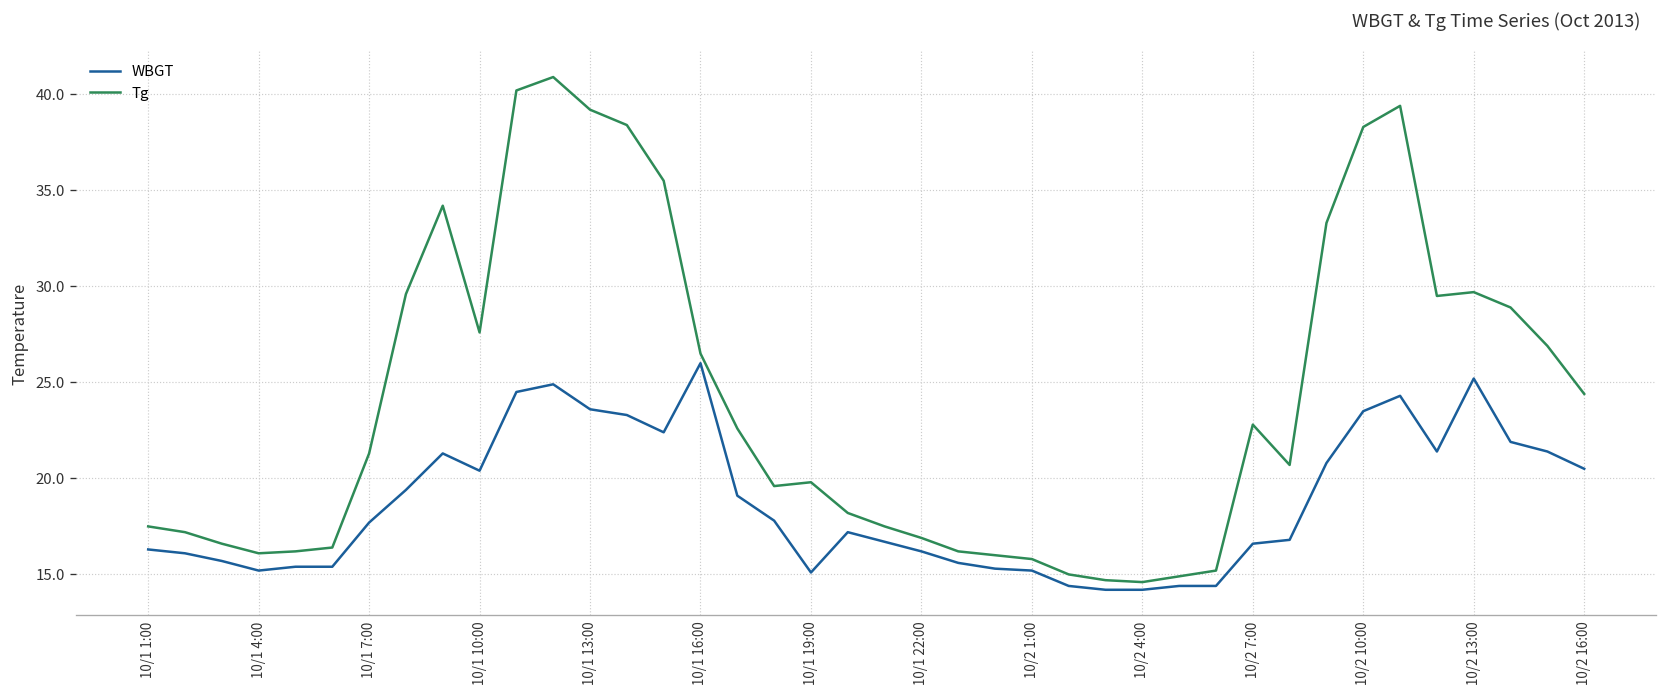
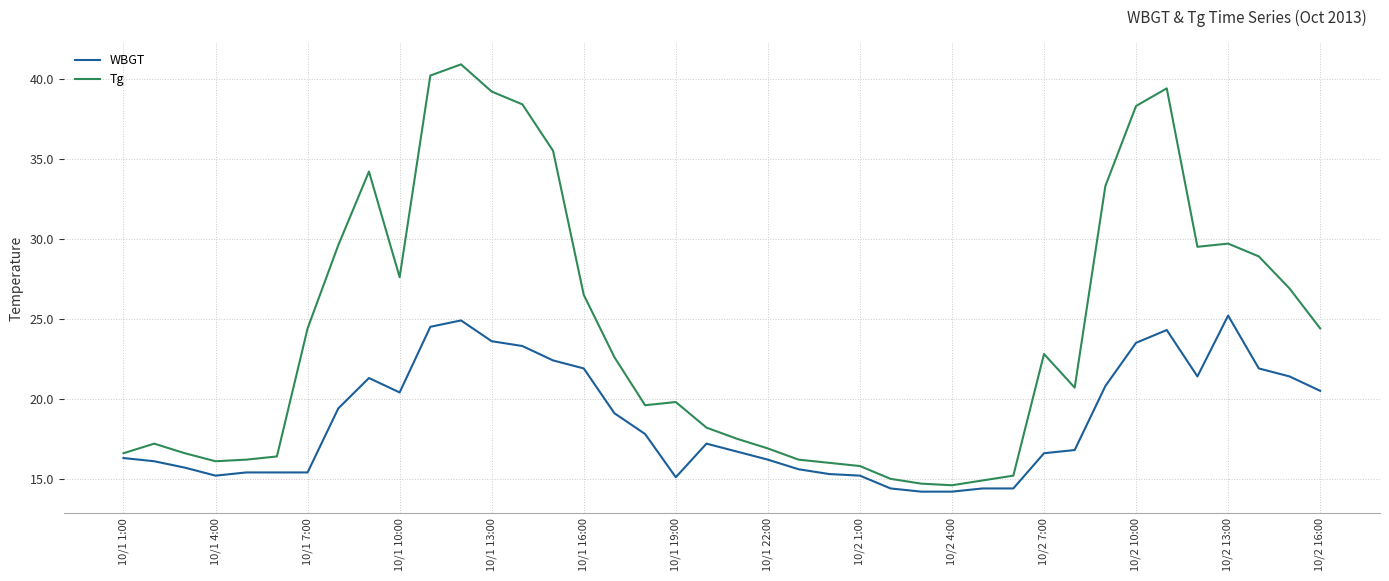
  {
    "WBGT": {
      "10/1 1:00": 16.3,
      "10/1 4:00": 15.2,
-     "10/1 7:00": 17.7,
+     "10/1 7:00": 15.4,
      "10/1 10:00": 20.4,
      "10/1 13:00": 23.6,
-     "10/1 16:00": 26.0,
+     "10/1 16:00": 21.9,
      "10/1 19:00": 15.1,
      "10/1 22:00": 16.2,
      "10/2 1:00": 15.2,
      "10/2 4:00": 14.2,
      "10/2 7:00": 16.6,
      "10/2 10:00": 23.5,
      "10/2 13:00": 25.2,
      "10/2 16:00": 20.5
    },
    "Tg": {
-     "10/1 1:00": 17.5,
+     "10/1 1:00": 16.6,
      "10/1 4:00": 16.1,
-     "10/1 7:00": 21.3,
+     "10/1 7:00": 24.4,
      "10/1 10:00": 27.6,
      "10/1 13:00": 39.2,
      "10/1 16:00": 26.5,
      "10/1 19:00": 19.8,
      "10/1 22:00": 16.9,
      "10/2 1:00": 15.8,
      "10/2 4:00": 14.6,
      "10/2 7:00": 22.8,
      "10/2 10:00": 38.3,
      "10/2 13:00": 29.7,
      "10/2 16:00": 24.4
    }
  }
